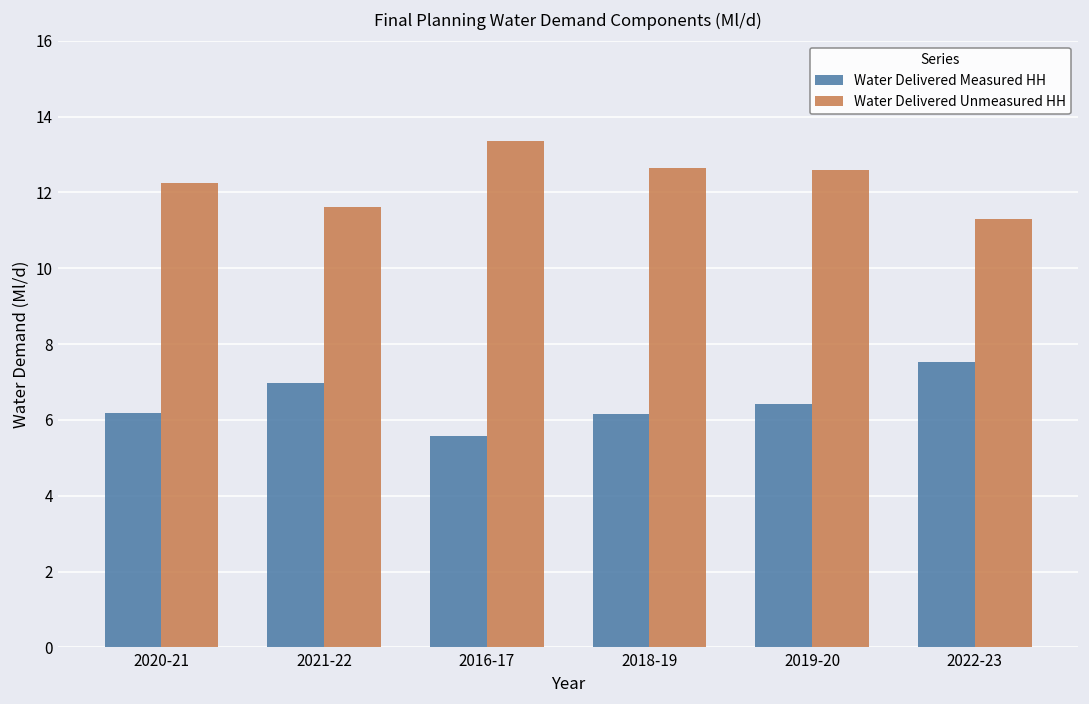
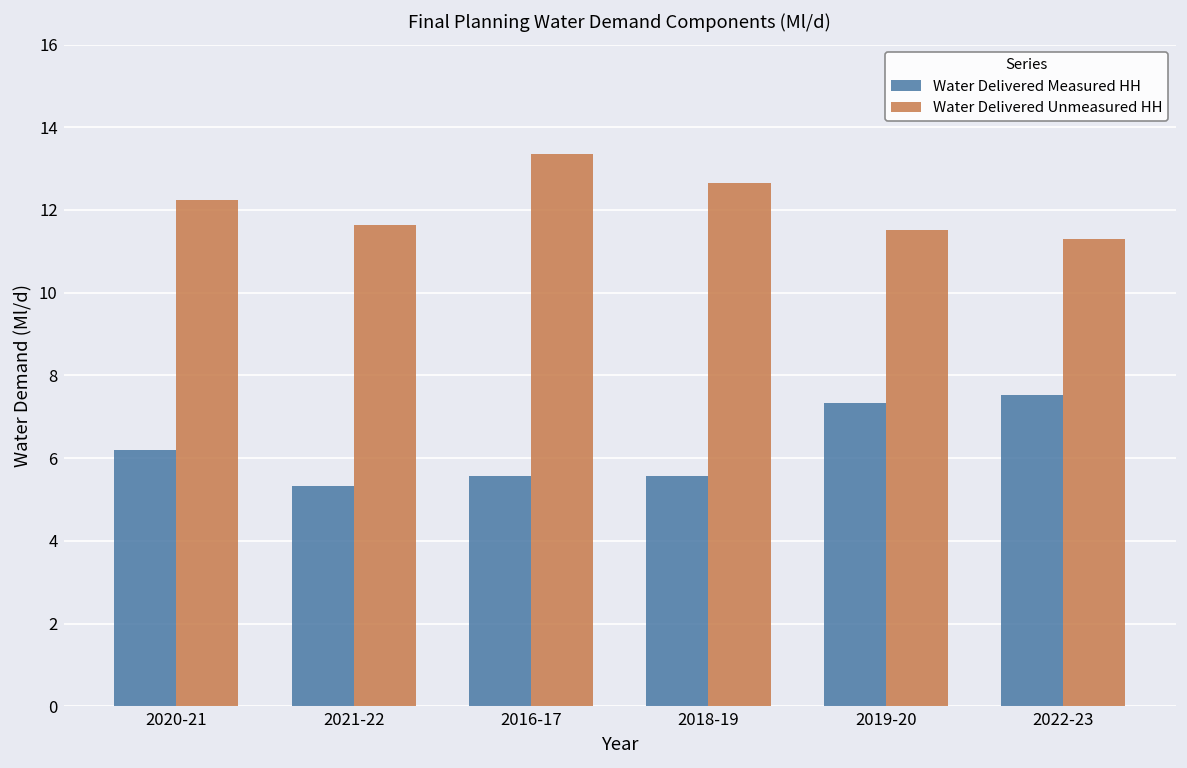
  {
    "Water Delivered Measured HH": {
      "2020-21": 6.2,
-     "2021-22": 7.0,
+     "2021-22": 5.3,
      "2016-17": 5.6,
-     "2018-19": 6.1,
-     "2019-20": 6.4,
+     "2018-19": 5.6,
+     "2019-20": 7.3,
      "2022-23": 7.5
    },
    "Water Delivered Unmeasured HH": {
      "2020-21": 12.2,
      "2021-22": 11.6,
      "2016-17": 13.4,
      "2018-19": 12.6,
-     "2019-20": 12.6,
+     "2019-20": 11.5,
      "2022-23": 11.3
    }
  }
